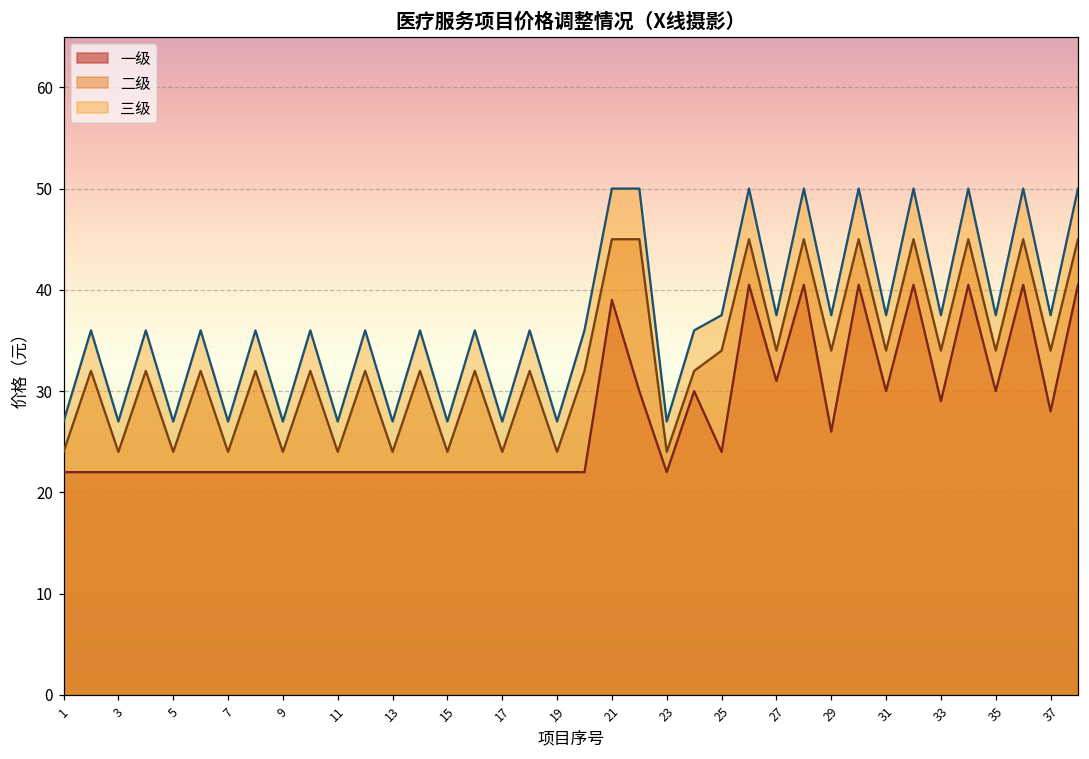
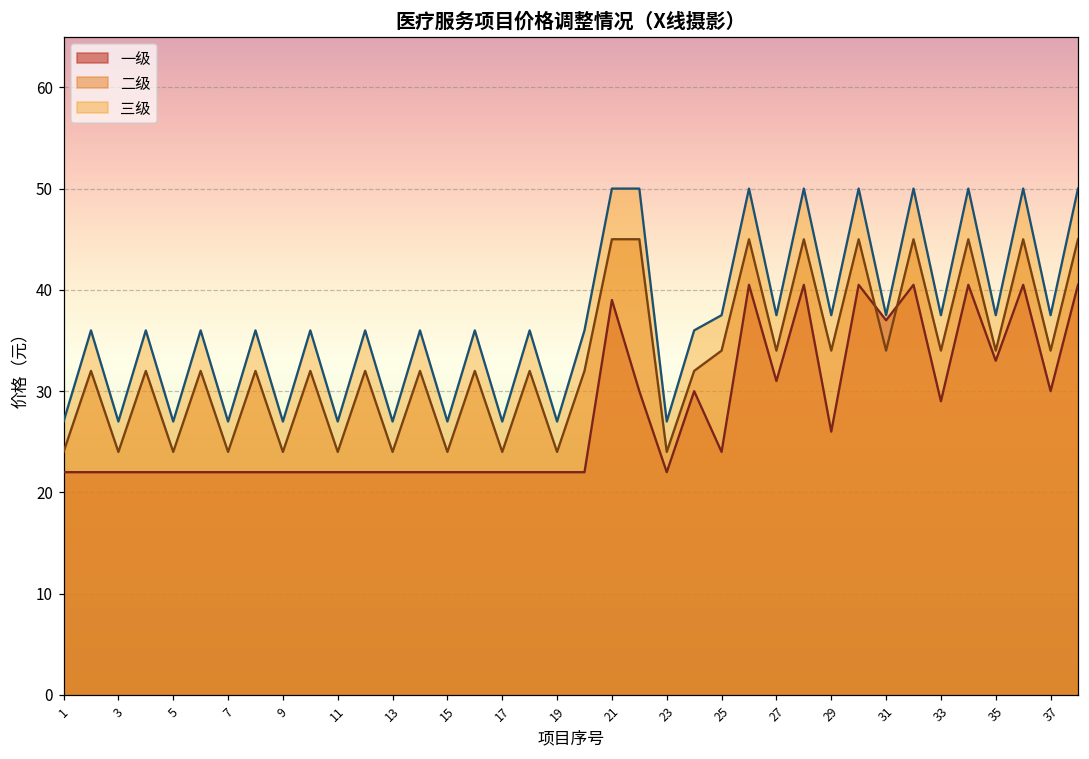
  {
    "一级": {
      "1": 22,
      "3": 22,
      "5": 22,
      "7": 22,
      "9": 22,
      "11": 22,
      "13": 22,
      "15": 22,
      "17": 22,
      "19": 22,
      "21": 39,
      "23": 22,
      "25": 24,
      "27": 31,
      "29": 26,
-     "31": 30,
+     "31": 37,
      "33": 29,
-     "35": 30,
-     "37": 28
+     "35": 33,
+     "37": 30
    }
  }
